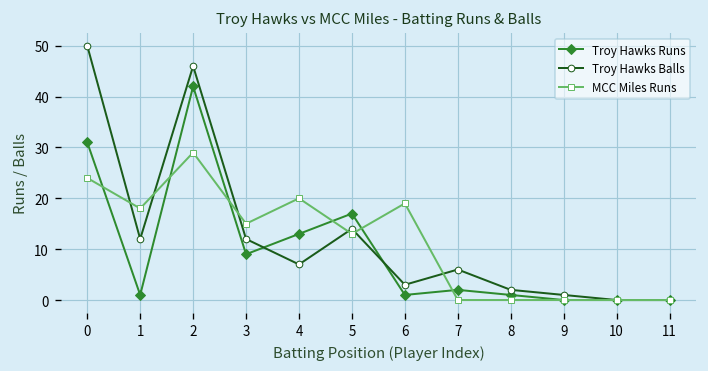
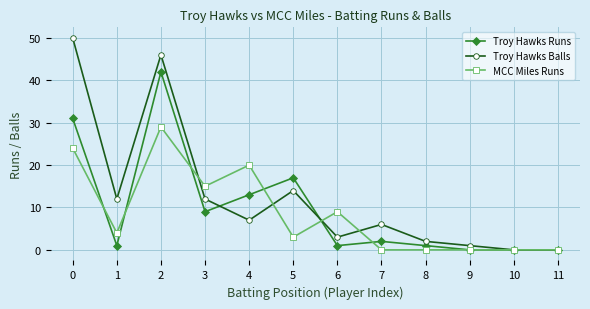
  {
    "MCC Miles Runs": {
      "0": 24,
-     "1": 18,
+     "1": 4,
      "2": 29,
      "3": 15,
      "4": 20,
-     "5": 13,
-     "6": 19,
+     "5": 3,
+     "6": 9,
      "7": 0,
      "8": 0
    }
  }
